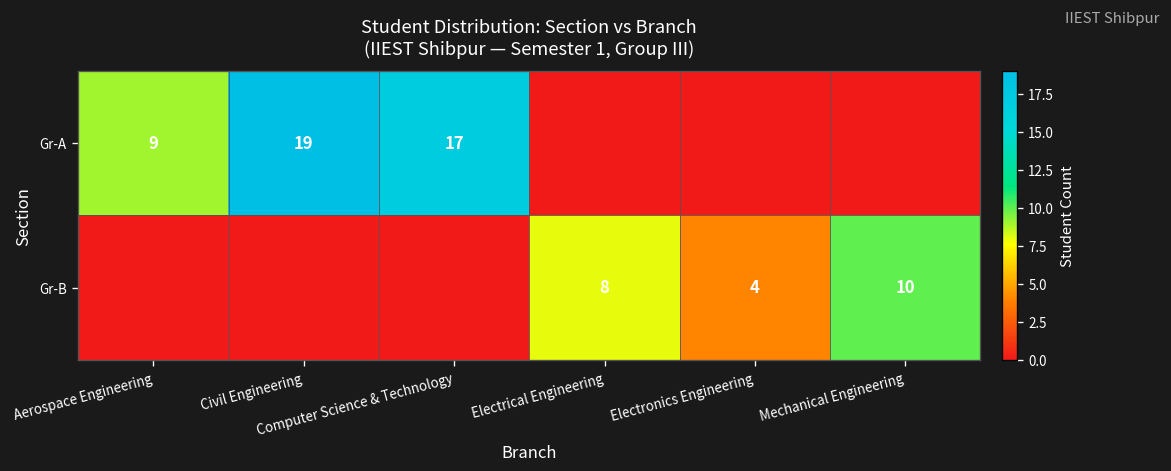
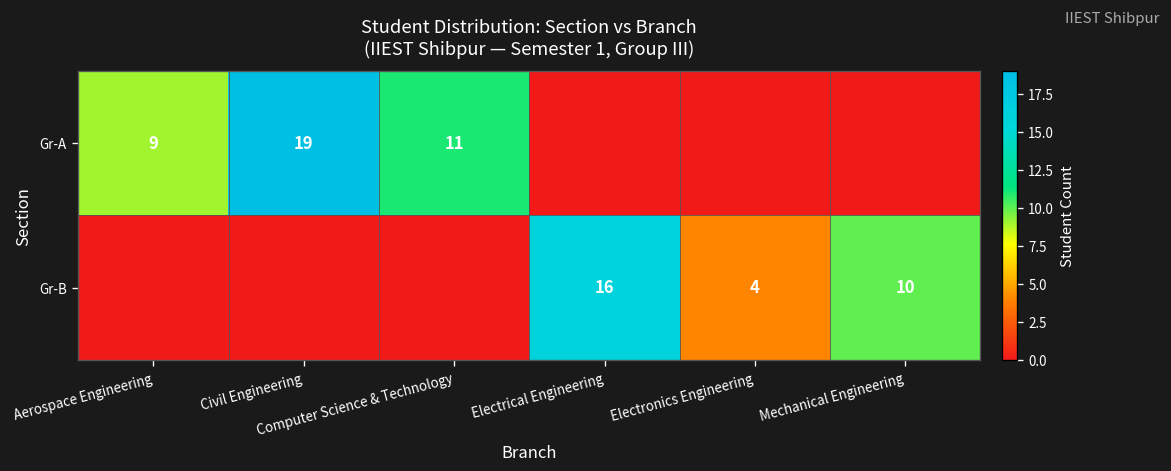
  {
    "Gr-A": {
      "Aerospace Engineering": 9,
      "Civil Engineering": 19,
-     "Computer Science & Technology": 17
+     "Computer Science & Technology": 11
    },
    "Gr-B": {
-     "Electrical Engineering": 8,
+     "Electrical Engineering": 16,
      "Electronics Engineering": 4,
      "Mechanical Engineering": 10
    }
  }
